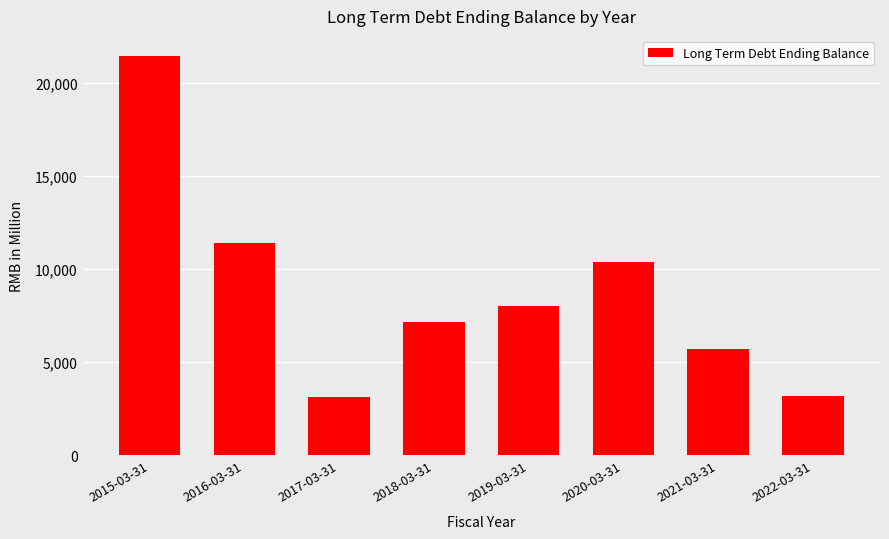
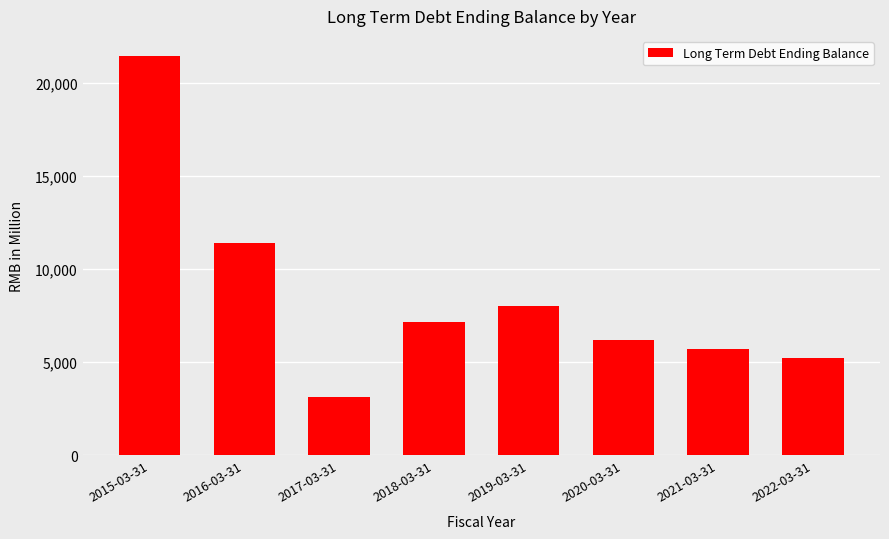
  {
    "2015-03-31": "21,500",
    "2016-03-31": "11,400",
    "2017-03-31": "3,200",
    "2018-03-31": "7,100",
    "2019-03-31": "8,000",
-   "2020-03-31": "10,400",
+   "2020-03-31": "6,200",
    "2021-03-31": "5,700",
-   "2022-03-31": "3,200"
+   "2022-03-31": "5,200"
  }
